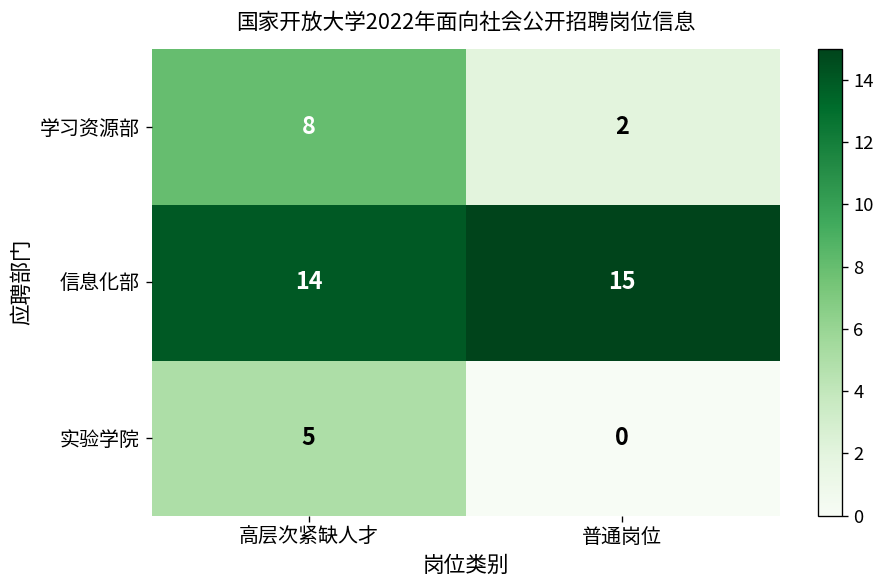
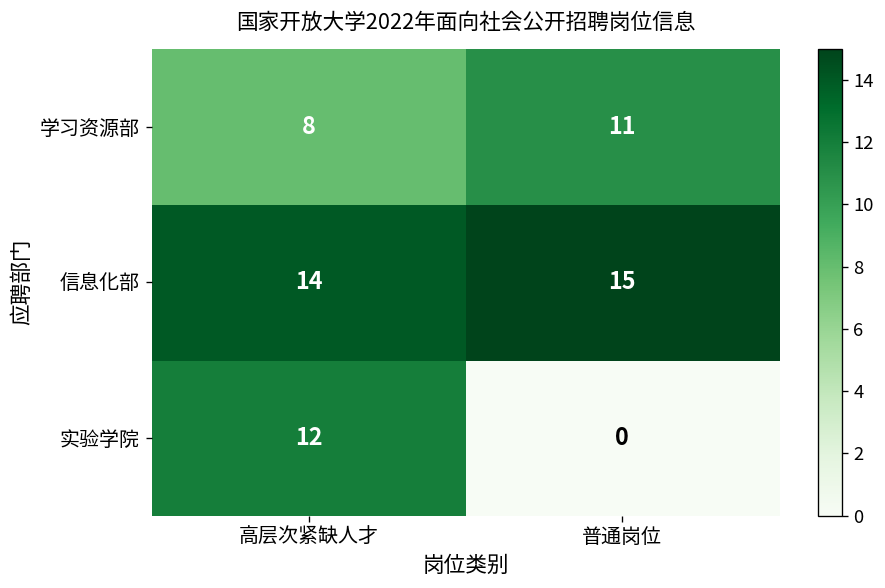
  {
    "学习资源部": {
      "高层次紧缺人才": 8,
-     "普通岗位": 2
+     "普通岗位": 11
    },
    "信息化部": {
      "高层次紧缺人才": 14,
      "普通岗位": 15
    },
    "实验学院": {
-     "高层次紧缺人才": 5,
+     "高层次紧缺人才": 12,
      "普通岗位": 0
    }
  }
